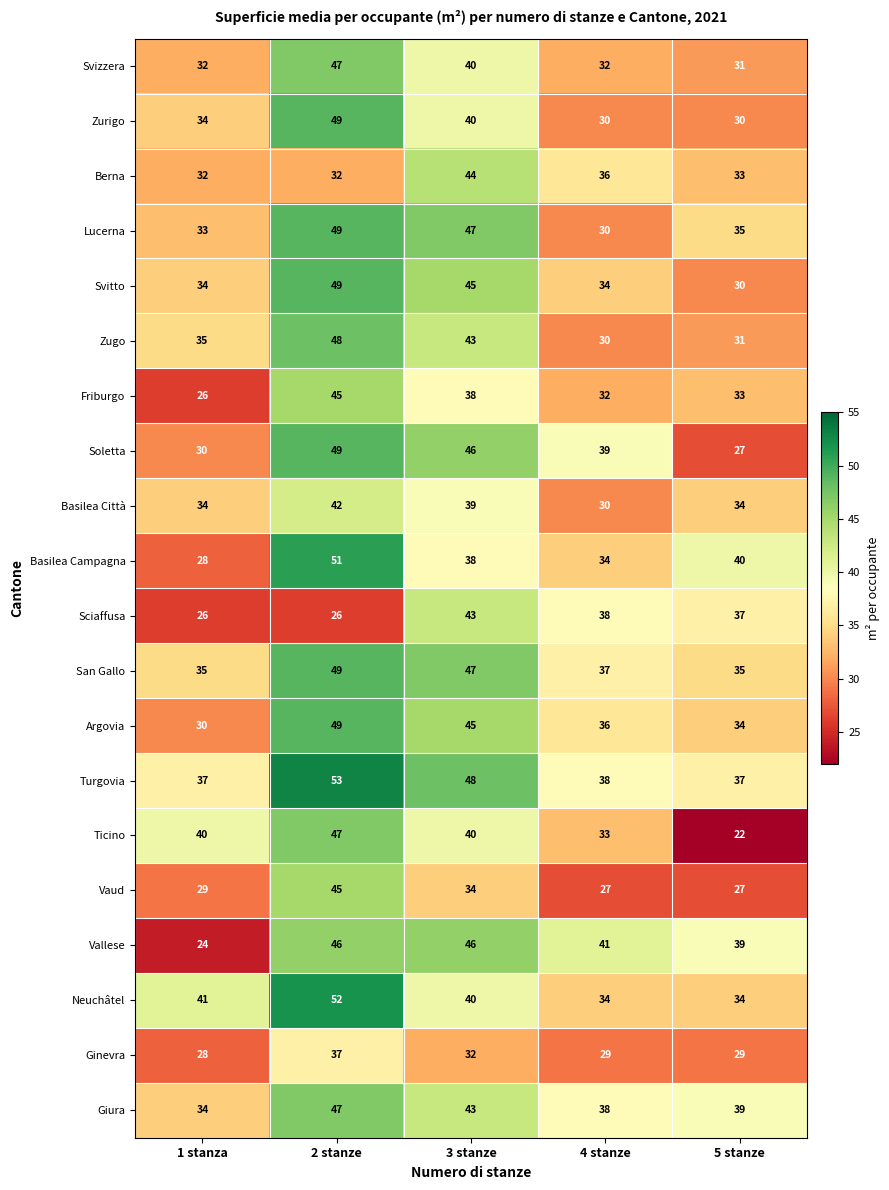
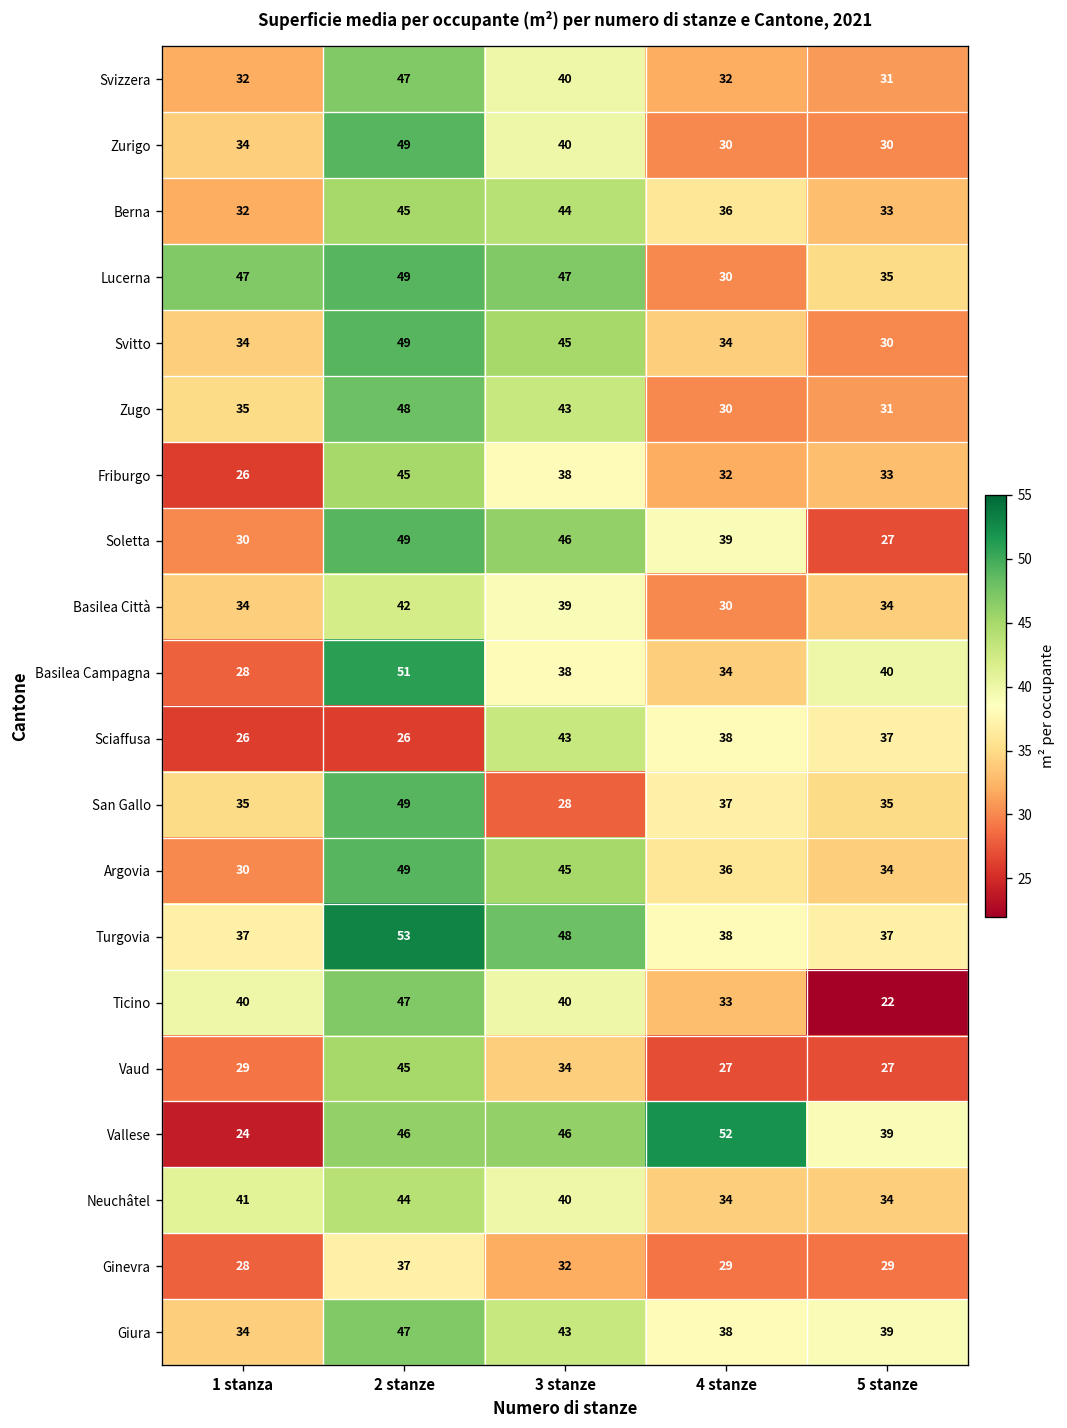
  {
    "Svizzera": {
      "1 stanza": 32,
      "2 stanze": 47,
      "3 stanze": 40,
      "4 stanze": 32,
      "5 stanze": 31
    },
    "Zurigo": {
      "1 stanza": 34,
      "2 stanze": 49,
      "3 stanze": 40,
      "4 stanze": 30,
      "5 stanze": 30
    },
    "Berna": {
      "1 stanza": 32,
-     "2 stanze": 32,
+     "2 stanze": 45,
      "3 stanze": 44,
      "4 stanze": 36,
      "5 stanze": 33
    },
    "Lucerna": {
-     "1 stanza": 33,
+     "1 stanza": 47,
      "2 stanze": 49,
      "3 stanze": 47,
      "4 stanze": 30,
      "5 stanze": 35
    },
    "Svitto": {
      "1 stanza": 34,
      "2 stanze": 49,
      "3 stanze": 45,
      "4 stanze": 34,
      "5 stanze": 30
    },
    "Zugo": {
      "1 stanza": 35,
      "2 stanze": 48,
      "3 stanze": 43,
      "4 stanze": 30,
      "5 stanze": 31
    },
    "Friburgo": {
      "1 stanza": 26,
      "2 stanze": 45,
      "3 stanze": 38,
      "4 stanze": 32,
      "5 stanze": 33
    },
    "Soletta": {
      "1 stanza": 30,
      "2 stanze": 49,
      "3 stanze": 46,
      "4 stanze": 39,
      "5 stanze": 27
    },
    "Basilea Città": {
      "1 stanza": 34,
      "2 stanze": 42,
      "3 stanze": 39,
      "4 stanze": 30,
      "5 stanze": 34
    },
    "Basilea Campagna": {
      "1 stanza": 28,
      "2 stanze": 51,
      "3 stanze": 38,
      "4 stanze": 34,
      "5 stanze": 40
    },
    "Sciaffusa": {
      "1 stanza": 26,
      "2 stanze": 26,
      "3 stanze": 43,
      "4 stanze": 38,
      "5 stanze": 37
    },
    "San Gallo": {
      "1 stanza": 35,
      "2 stanze": 49,
-     "3 stanze": 47,
+     "3 stanze": 28,
      "4 stanze": 37,
      "5 stanze": 35
    },
    "Argovia": {
      "1 stanza": 30,
      "2 stanze": 49,
      "3 stanze": 45,
      "4 stanze": 36,
      "5 stanze": 34
    },
    "Turgovia": {
      "1 stanza": 37,
      "2 stanze": 53,
      "3 stanze": 48,
      "4 stanze": 38,
      "5 stanze": 37
    },
    "Ticino": {
      "1 stanza": 40,
      "2 stanze": 47,
      "3 stanze": 40,
      "4 stanze": 33,
      "5 stanze": 22
    },
    "Vaud": {
      "1 stanza": 29,
      "2 stanze": 45,
      "3 stanze": 34,
      "4 stanze": 27,
      "5 stanze": 27
    },
    "Vallese": {
      "1 stanza": 24,
      "2 stanze": 46,
      "3 stanze": 46,
-     "4 stanze": 41,
+     "4 stanze": 52,
      "5 stanze": 39
    },
    "Neuchâtel": {
      "1 stanza": 41,
-     "2 stanze": 52,
+     "2 stanze": 44,
      "3 stanze": 40,
      "4 stanze": 34,
      "5 stanze": 34
    },
    "Ginevra": {
      "1 stanza": 28,
      "2 stanze": 37,
      "3 stanze": 32,
      "4 stanze": 29,
      "5 stanze": 29
    },
    "Giura": {
      "1 stanza": 34,
      "2 stanze": 47,
      "3 stanze": 43,
      "4 stanze": 38,
      "5 stanze": 39
    }
  }
